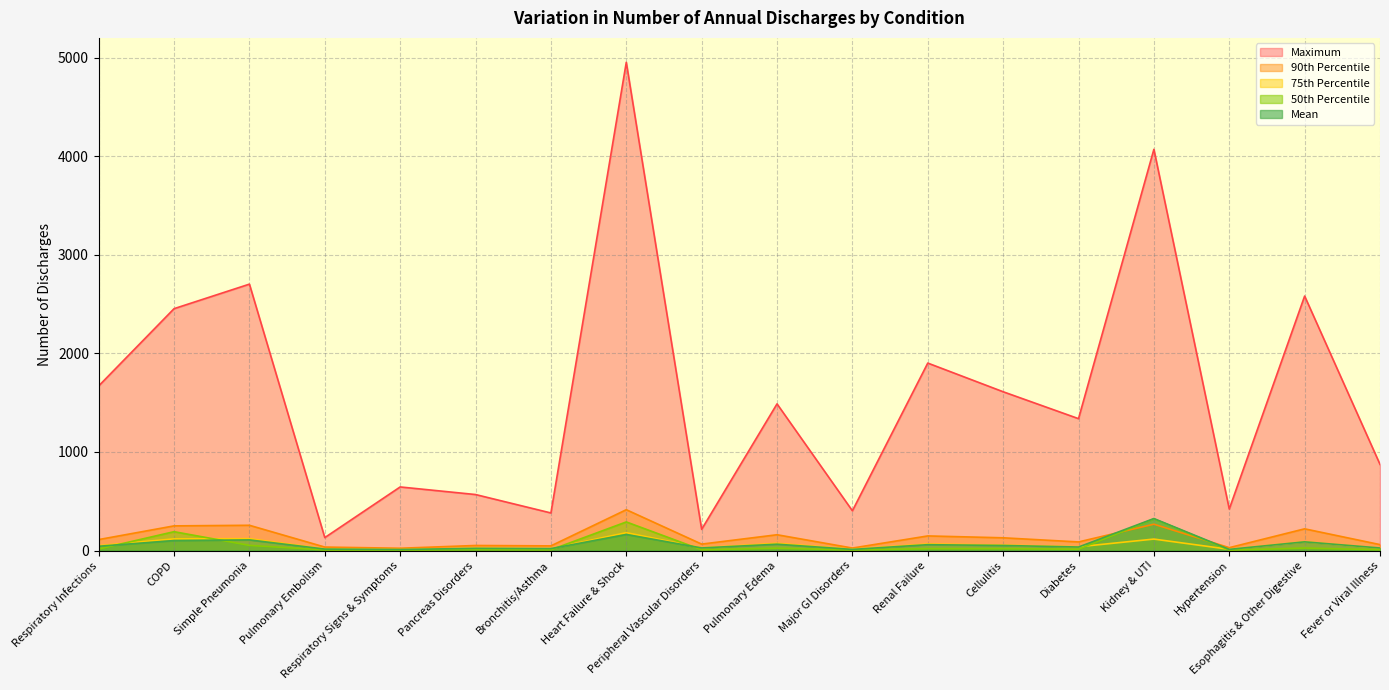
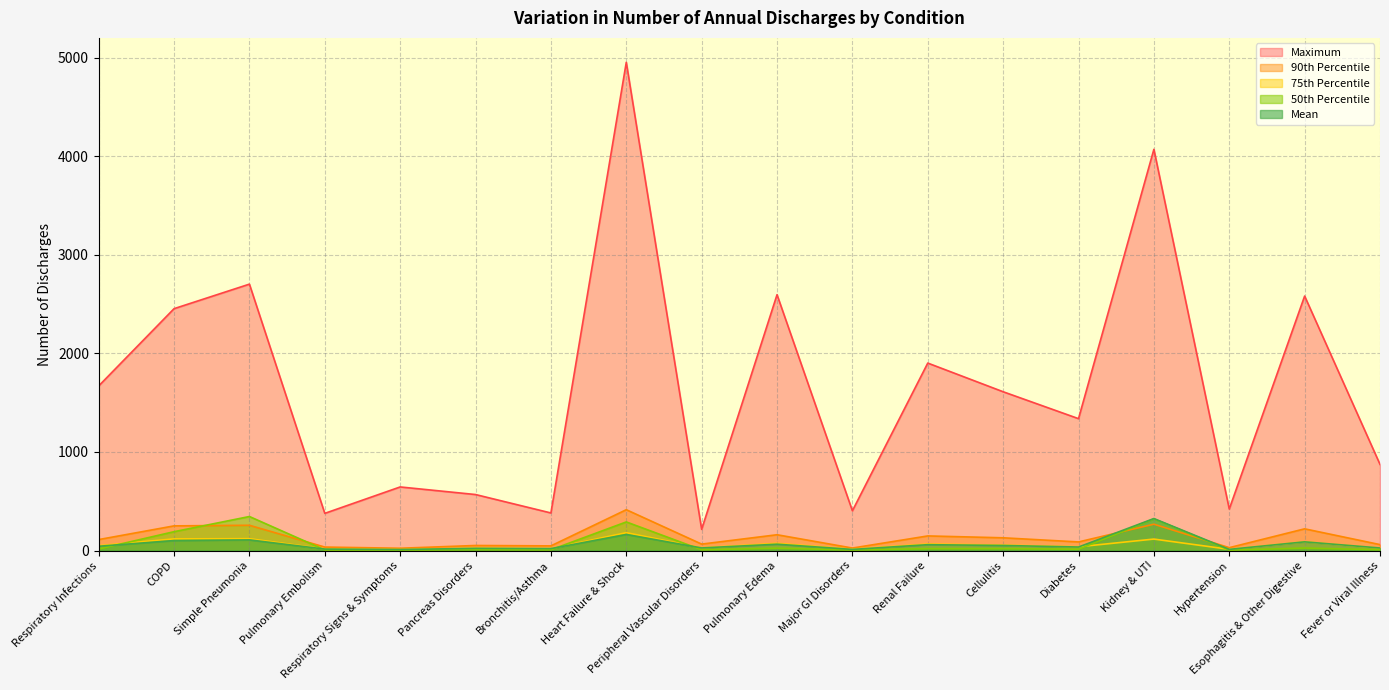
  {
    "Maximum": {
      "Respiratory Infections": 1700,
      "COPD": 2500,
      "Simple Pneumonia": 2700,
-     "Pulmonary Embolism": 100,
+     "Pulmonary Embolism": 400,
      "Respiratory Signs & Symptoms": 600,
      "Pancreas Disorders": 600,
      "Bronchitis/Asthma": 400,
      "Heart Failure & Shock": 5000,
      "Peripheral Vascular Disorders": 200,
-     "Pulmonary Edema": 1500,
+     "Pulmonary Edema": 2600,
      "Major GI Disorders": 400,
      "Renal Failure": 1900,
      "Cellulitis": 1600,
      "Diabetes": 1300,
      "Kidney & UTI": 4100,
      "Hypertension": 400,
      "Esophagitis & Other Digestive": 2600,
      "Fever or Viral Illness": 900
    },
    "50th Percentile": {
      "Respiratory Infections": 0,
      "COPD": 200,
-     "Simple Pneumonia": 100,
+     "Simple Pneumonia": 300,
      "Heart Failure & Shock": 300,
      "Pulmonary Edema": 0,
      "Renal Failure": 0,
      "Cellulitis": 0,
      "Esophagitis & Other Digestive": 0
    }
  }
